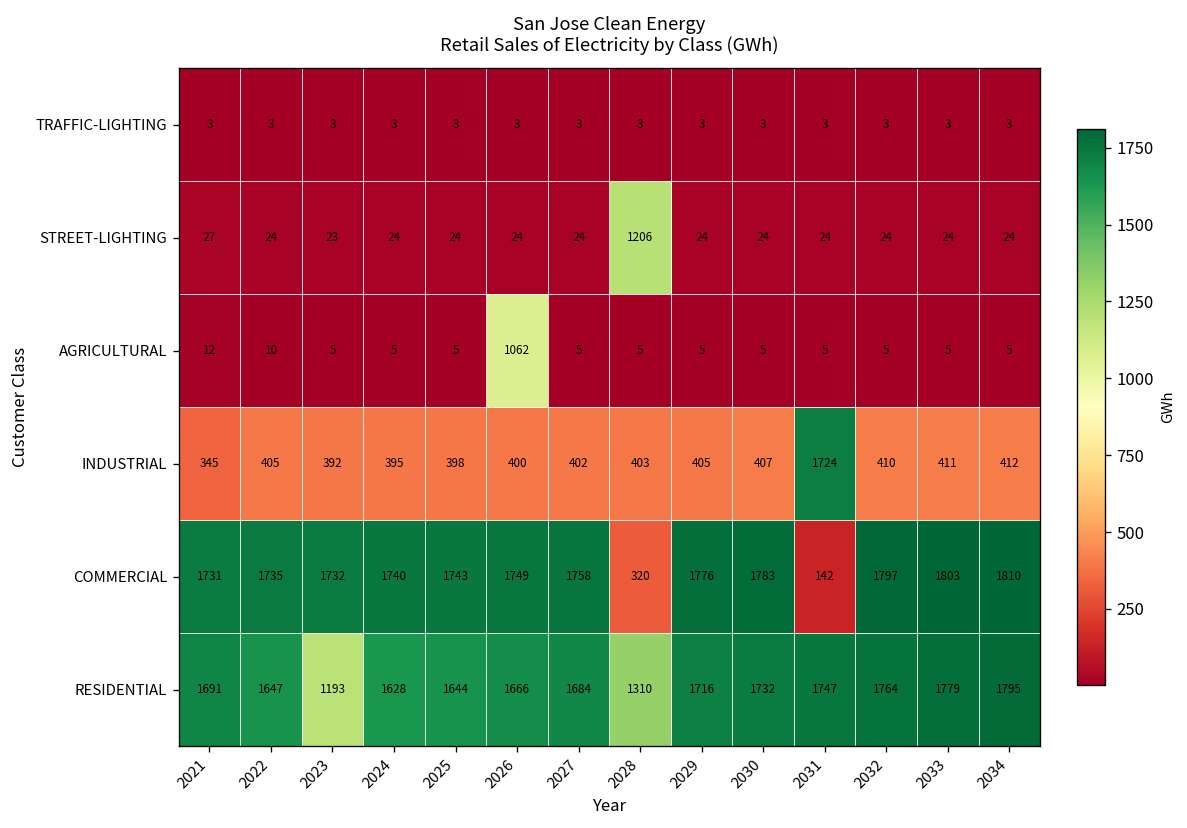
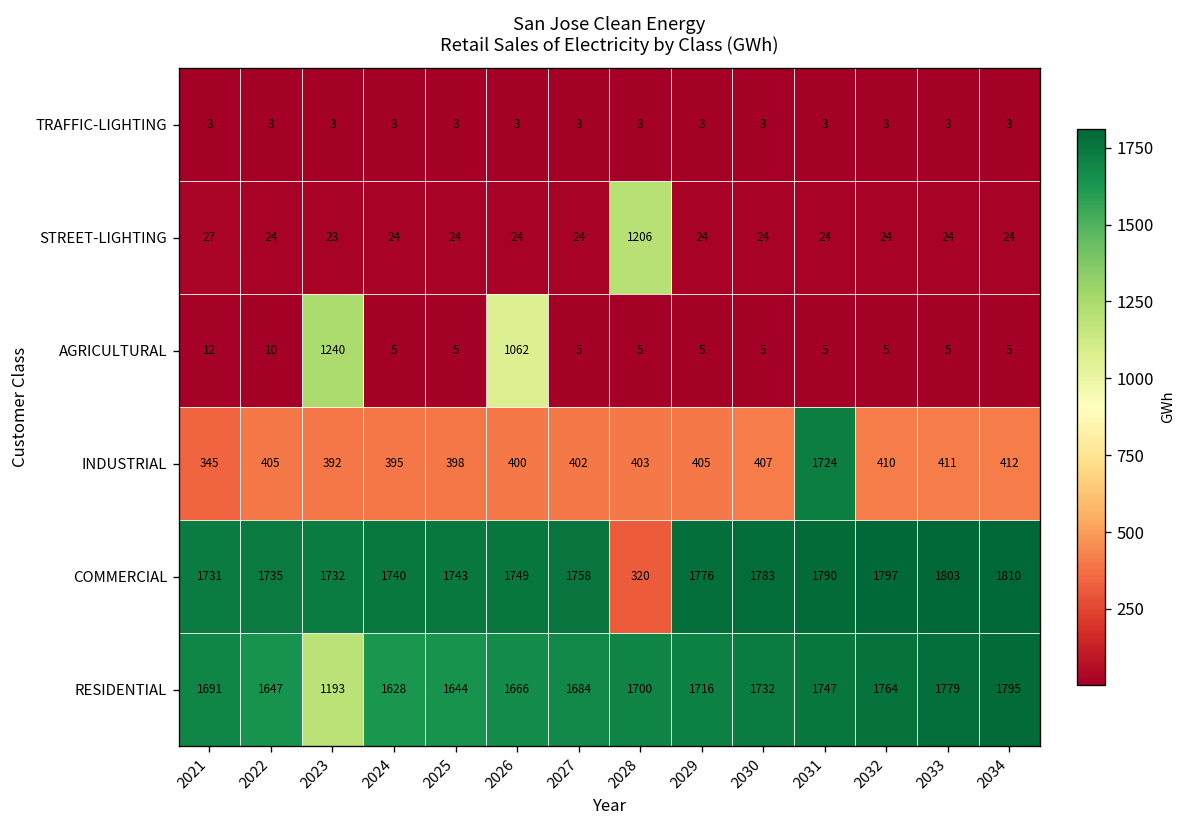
  {
    "TRAFFIC-LIGHTING": {
      "2021": 3,
      "2022": 3,
      "2023": 3,
      "2024": 3,
      "2025": 3,
      "2026": 3,
      "2027": 3,
      "2028": 3,
      "2029": 3,
      "2030": 3,
      "2031": 3,
      "2032": 3,
      "2033": 3,
      "2034": 3
    },
    "STREET-LIGHTING": {
      "2021": 27,
      "2022": 24,
      "2023": 23,
      "2024": 24,
      "2025": 24,
      "2026": 24,
      "2027": 24,
      "2028": 1206,
      "2029": 24,
      "2030": 24,
      "2031": 24,
      "2032": 24,
      "2033": 24,
      "2034": 24
    },
    "AGRICULTURAL": {
      "2021": 12,
      "2022": 10,
-     "2023": 5,
+     "2023": 1240,
      "2024": 5,
      "2025": 5,
      "2026": 1062,
      "2027": 5,
      "2028": 5,
      "2029": 5,
      "2030": 5,
      "2031": 5,
      "2032": 5,
      "2033": 5,
      "2034": 5
    },
    "INDUSTRIAL": {
      "2021": 345,
      "2022": 405,
      "2023": 392,
      "2024": 395,
      "2025": 398,
      "2026": 400,
      "2027": 402,
      "2028": 403,
      "2029": 405,
      "2030": 407,
      "2031": 1724,
      "2032": 410,
      "2033": 411,
      "2034": 412
    },
    "COMMERCIAL": {
      "2021": 1731,
      "2022": 1735,
      "2023": 1732,
      "2024": 1740,
      "2025": 1743,
      "2026": 1749,
      "2027": 1758,
      "2028": 320,
      "2029": 1776,
      "2030": 1783,
-     "2031": 142,
+     "2031": 1790,
      "2032": 1797,
      "2033": 1803,
      "2034": 1810
    },
    "RESIDENTIAL": {
      "2021": 1691,
      "2022": 1647,
      "2023": 1193,
      "2024": 1628,
      "2025": 1644,
      "2026": 1666,
      "2027": 1684,
-     "2028": 1310,
+     "2028": 1700,
      "2029": 1716,
      "2030": 1732,
      "2031": 1747,
      "2032": 1764,
      "2033": 1779,
      "2034": 1795
    }
  }
